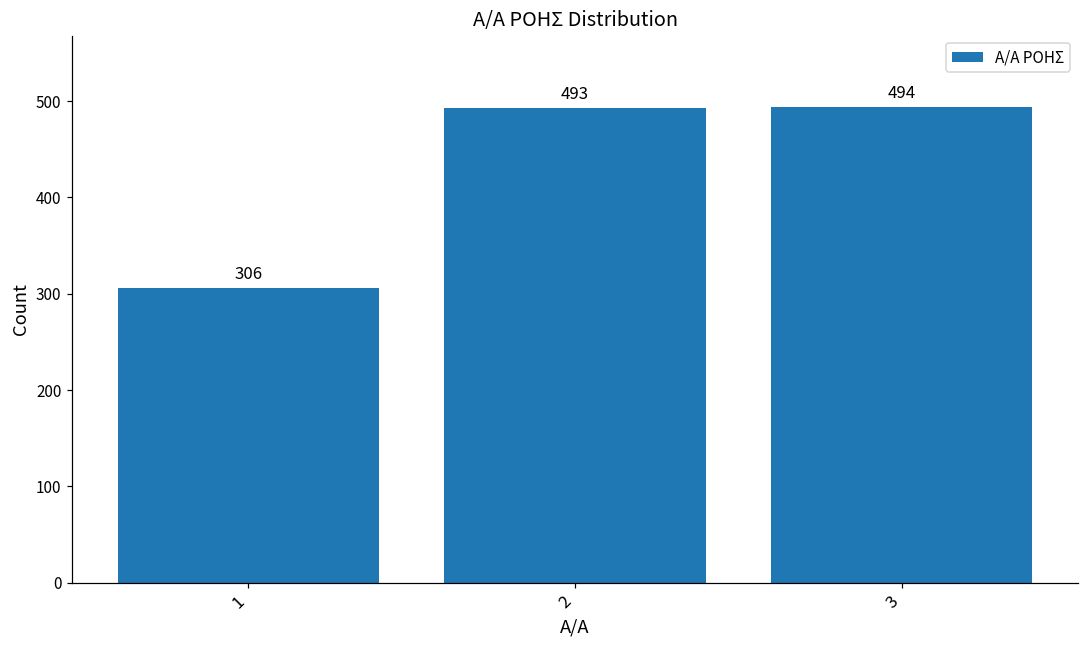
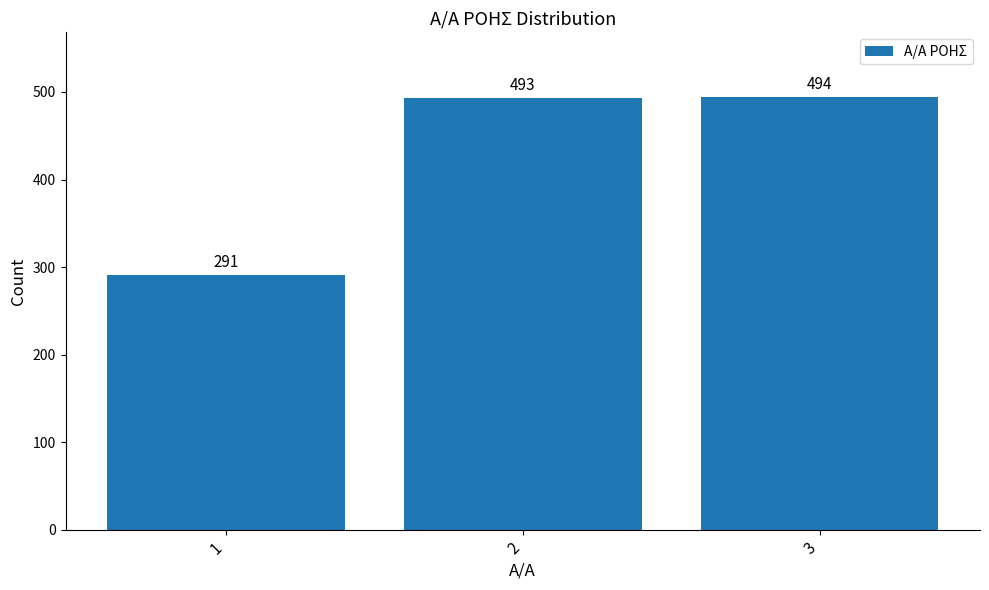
  {
-   "1": 306,
+   "1": 291,
    "2": 493,
    "3": 494
  }
